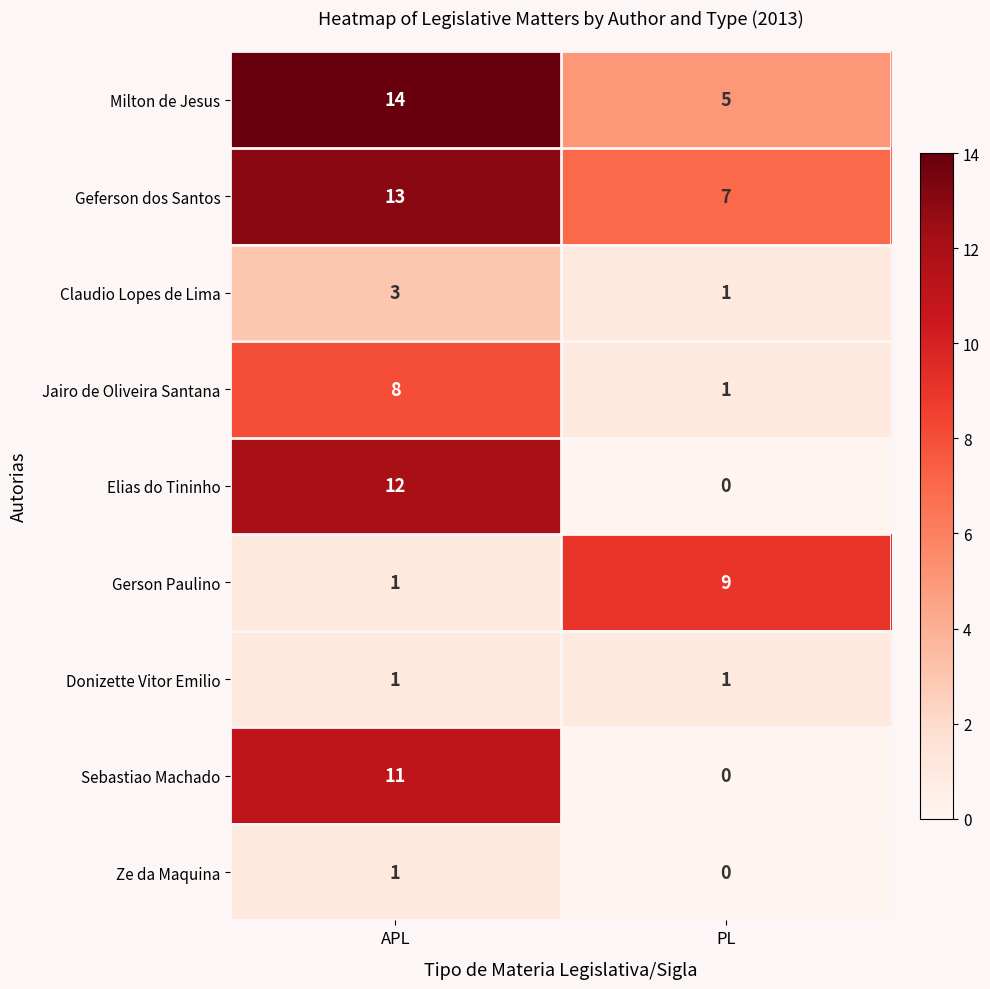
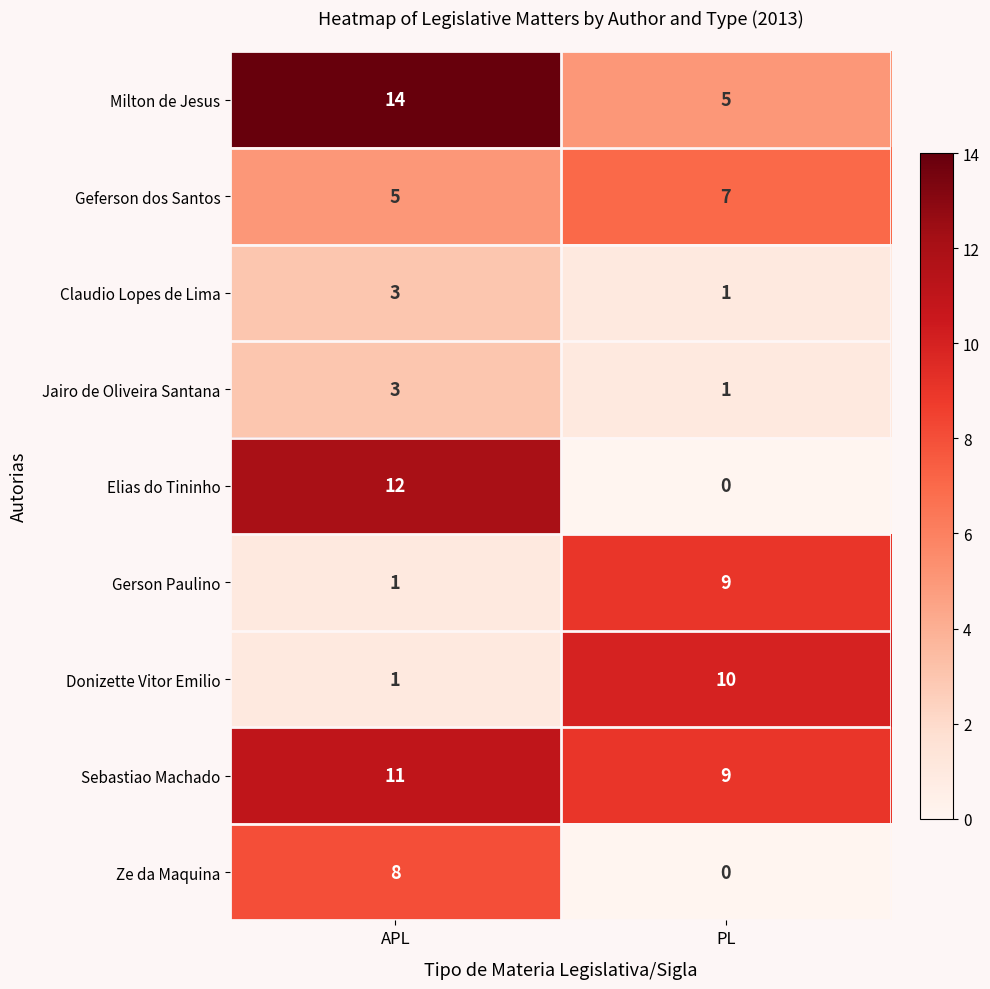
  {
    "Milton de Jesus": {
      "APL": 14,
      "PL": 5
    },
    "Geferson dos Santos": {
-     "APL": 13,
+     "APL": 5,
      "PL": 7
    },
    "Claudio Lopes de Lima": {
      "APL": 3,
      "PL": 1
    },
    "Jairo de Oliveira Santana": {
-     "APL": 8,
+     "APL": 3,
      "PL": 1
    },
    "Elias do Tininho": {
      "APL": 12,
      "PL": 0
    },
    "Gerson Paulino": {
      "APL": 1,
      "PL": 9
    },
    "Donizette Vitor Emilio": {
      "APL": 1,
-     "PL": 1
+     "PL": 10
    },
    "Sebastiao Machado": {
      "APL": 11,
-     "PL": 0
+     "PL": 9
    },
    "Ze da Maquina": {
-     "APL": 1,
+     "APL": 8,
      "PL": 0
    }
  }
